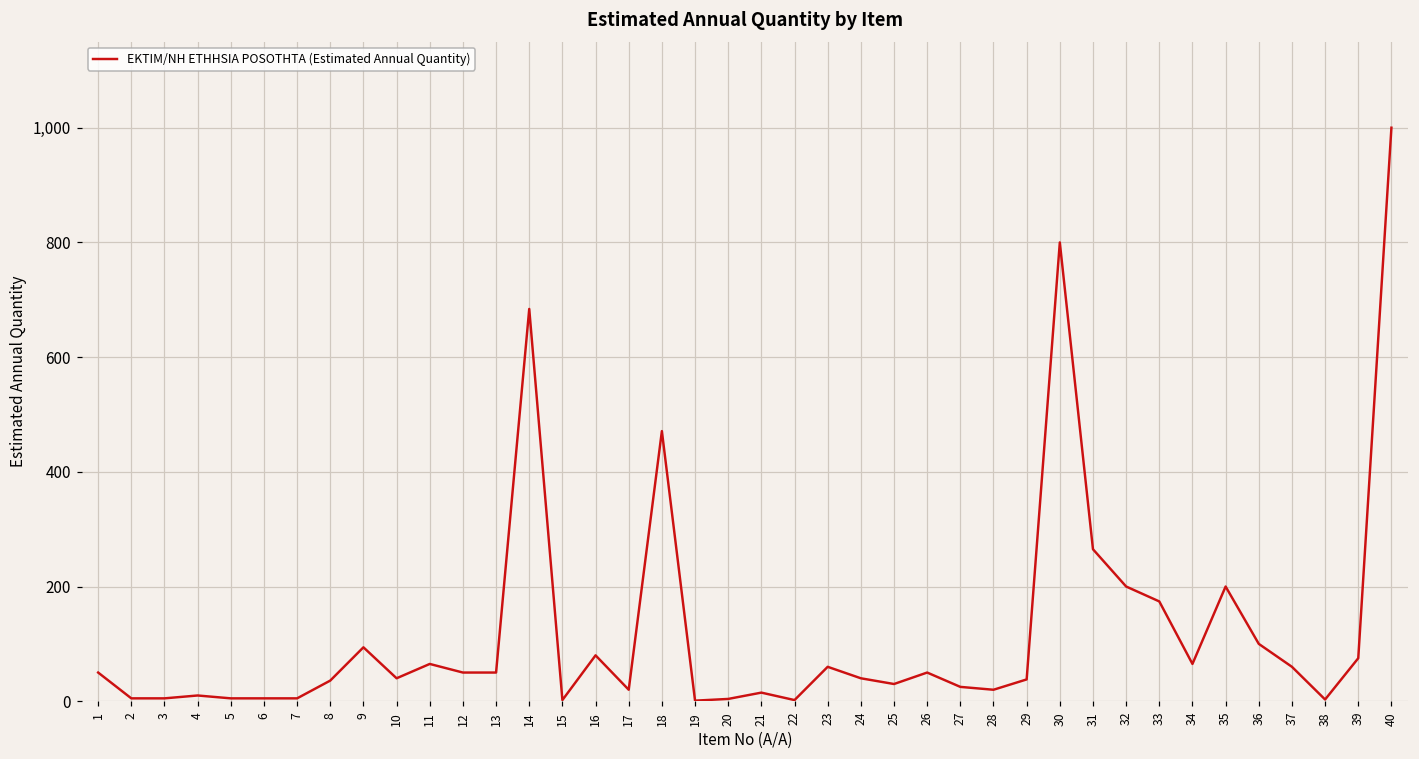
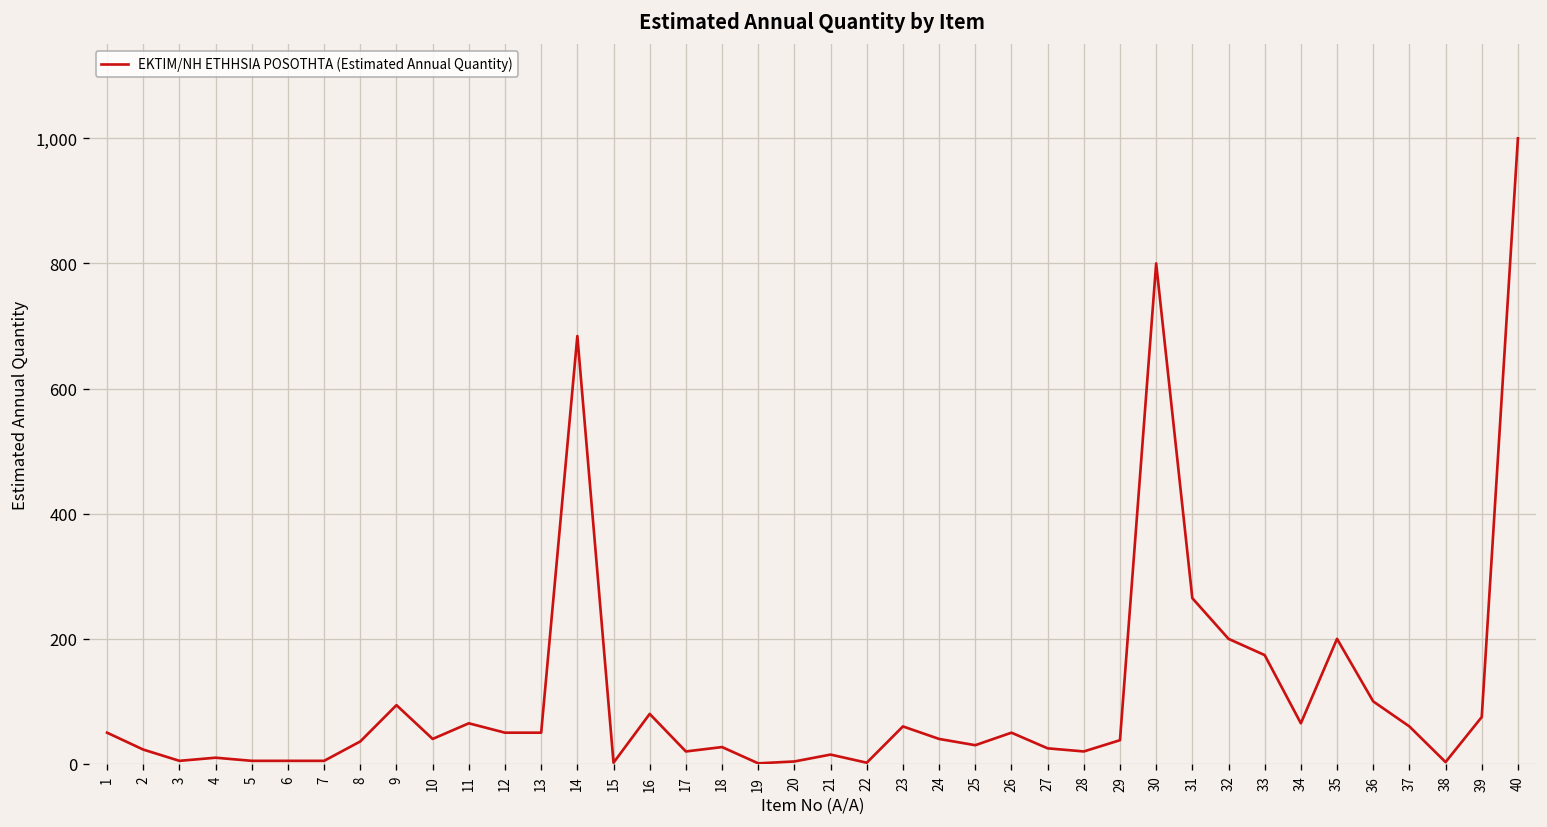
  {
    "1": "50",
-   "2": "10",
+   "2": "20",
    "3": "10",
    "4": "10",
    "5": "10",
    "6": "10",
    "7": "10",
    "8": "40",
    "9": "90",
    "10": "40",
    "11": "70",
    "12": "50",
    "13": "50",
    "14": "680",
    "15": "0",
    "16": "80",
    "17": "20",
-   "18": "470",
+   "18": "30",
    "19": "0",
    "20": "0",
    "21": "20",
    "22": "0",
    "23": "60",
    "24": "40",
    "25": "30",
    "26": "50",
    "27": "30",
    "28": "20",
    "29": "40",
    "30": "800",
    "31": "270",
    "32": "200",
    "33": "170",
    "34": "70",
    "35": "200",
    "36": "100",
    "37": "60",
    "38": "0",
    "39": "80",
    "40": "1,000"
  }
